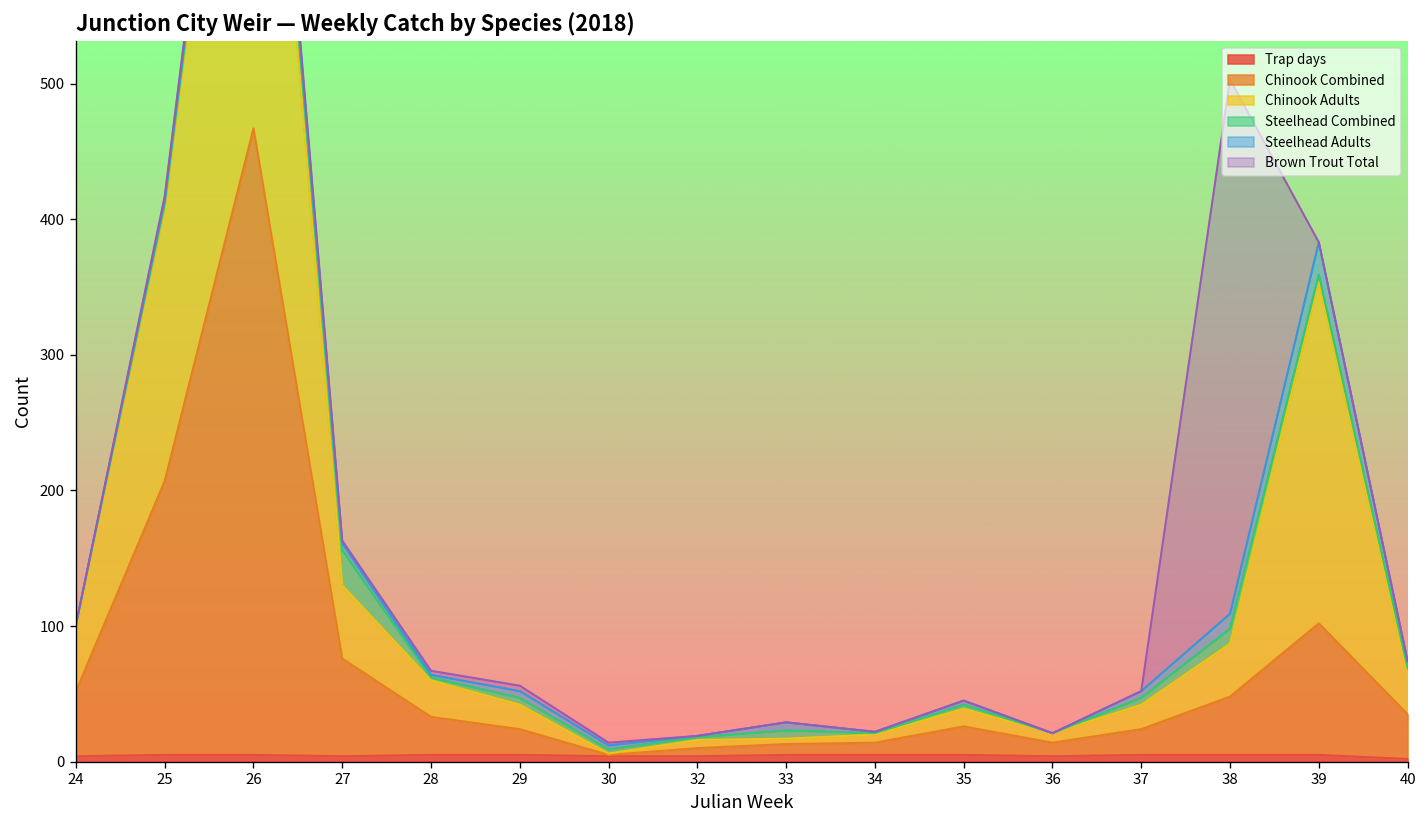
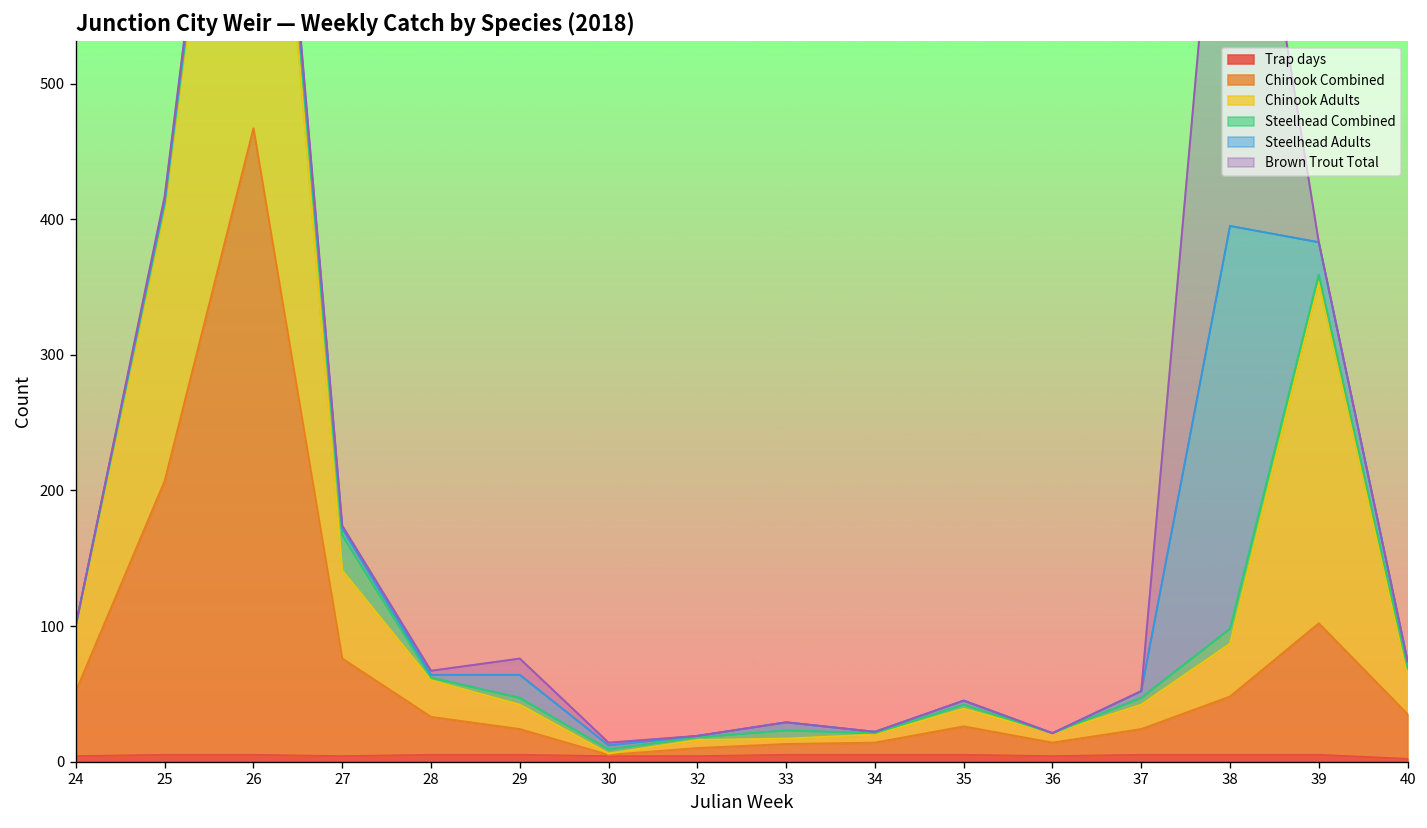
  {
    "Chinook Adults": {
      "25": 201,
-     "27": 54,
+     "27": 65,
      "29": 18,
      "33": 4,
      "35": 13,
      "37": 18,
      "38": 39,
      "39": 252,
      "40": 29
    },
    "Steelhead Combined": {
      "25": 3,
      "27": 26,
      "29": 5,
      "30": 3,
      "33": 6,
      "35": 3,
      "37": 5,
      "38": 11,
      "39": 5,
      "40": 5
    },
    "Steelhead Adults": {
      "25": 3,
-     "29": 5,
-     "38": 11
+     "29": 17,
+     "38": 297
    },
    "Brown Trout Total": {
      "25": 3,
      "28": 3,
-     "29": 4
+     "29": 12
    }
  }
